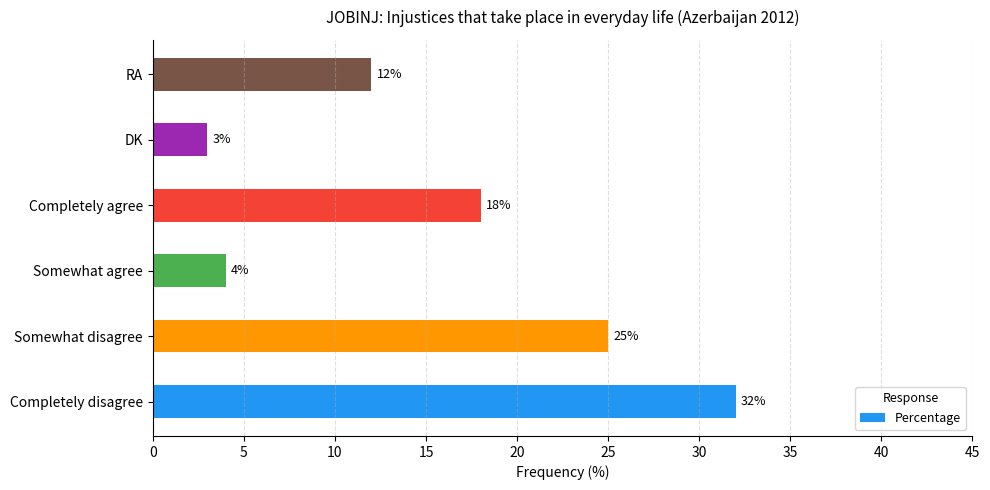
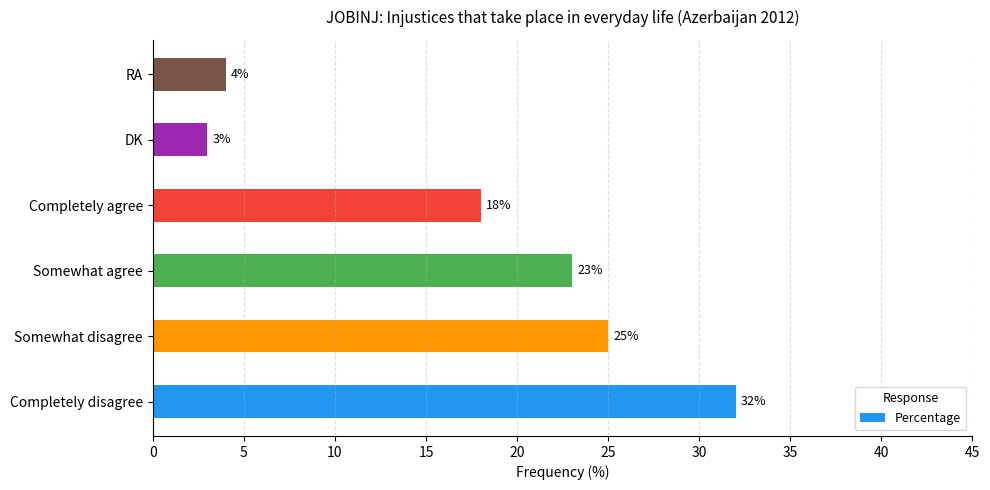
  {
-   "RA": "12%",
+   "RA": "4%",
    "DK": "3%",
    "Completely agree": "18%",
-   "Somewhat agree": "4%",
+   "Somewhat agree": "23%",
    "Somewhat disagree": "25%",
    "Completely disagree": "32%"
  }
